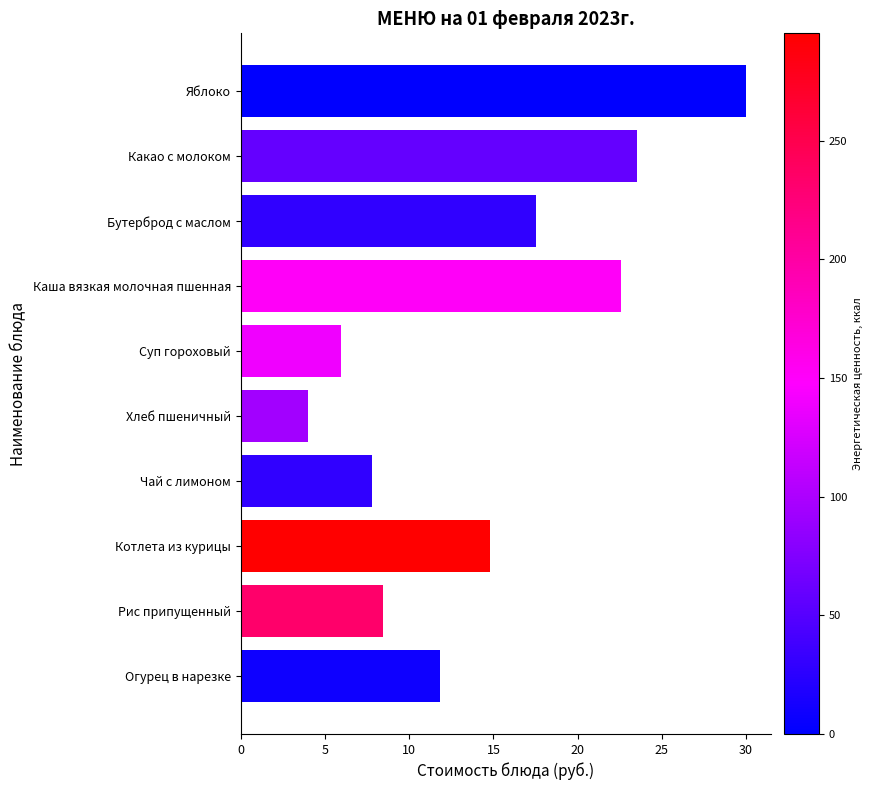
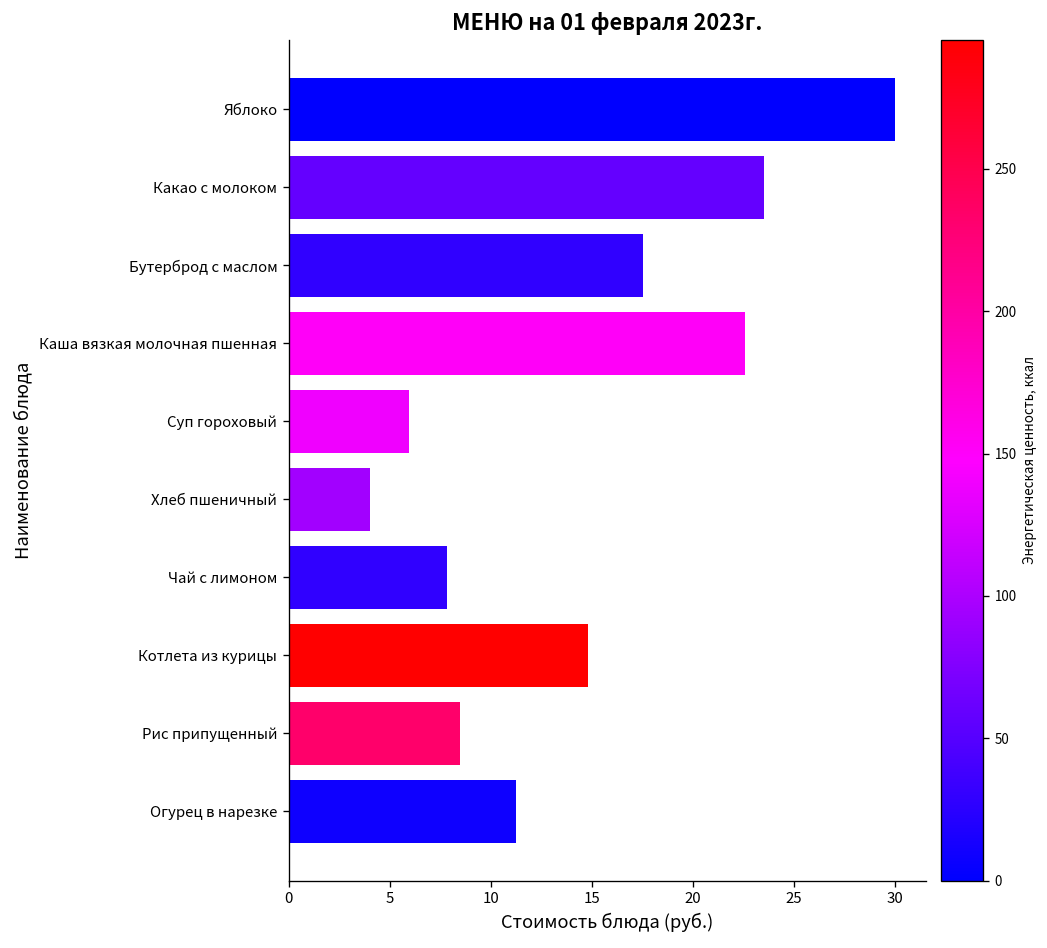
  {
    "Яблоко": 30.0,
    "Какао с молоком": 23.5,
    "Бутерброд с маслом": 17.5,
    "Каша вязкая молочная пшенная": 22.6,
    "Суп гороховый": 6.0,
    "Хлеб пшеничный": 4.0,
    "Чай с лимоном": 7.8,
    "Котлета из курицы": 14.8,
    "Рис припущенный": 8.4,
-   "Огурец в нарезке": 11.8
+   "Огурец в нарезке": 11.3
  }
